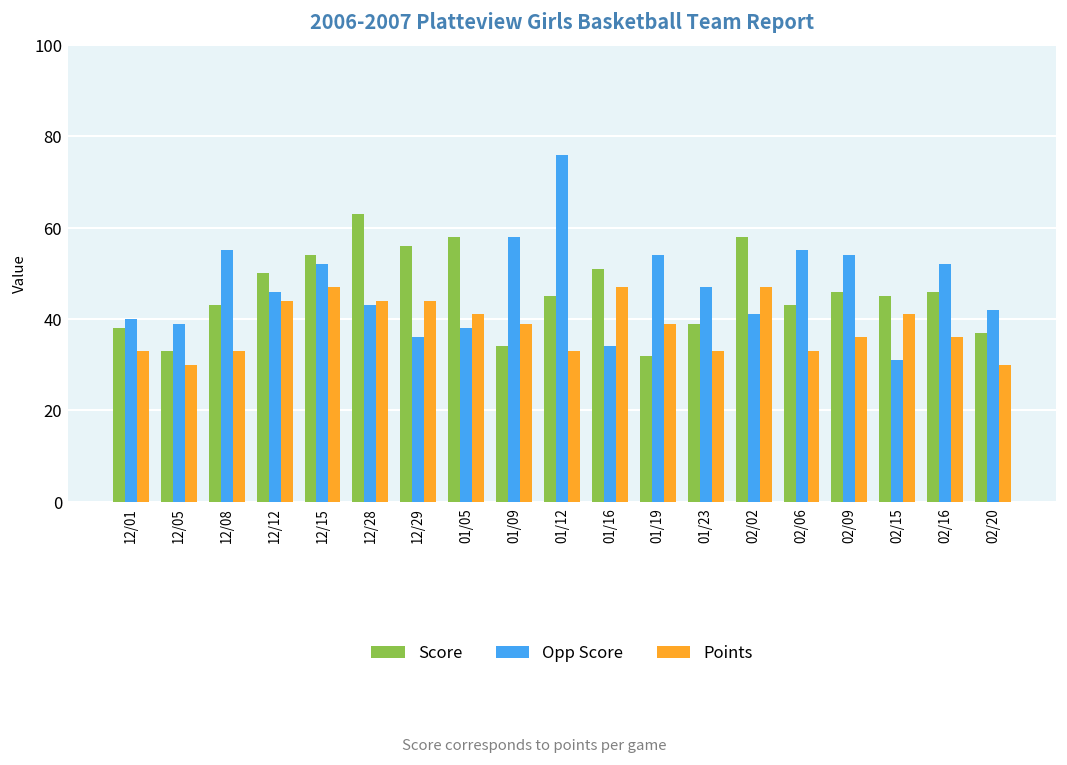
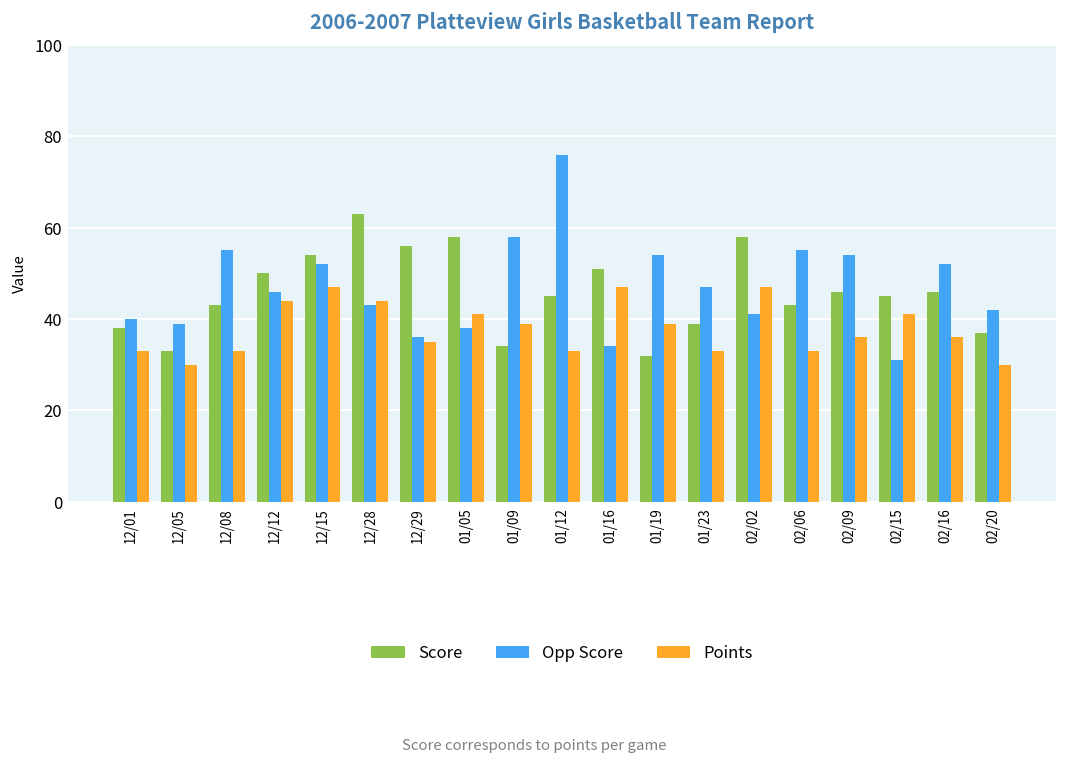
  {
    "Score": {
      "12/01": 38,
      "12/05": 33,
      "12/08": 43,
      "12/12": 50,
      "12/15": 54,
      "12/28": 63,
      "12/29": 56,
      "01/05": 58,
      "01/09": 34,
      "01/12": 45,
      "01/16": 51,
      "01/19": 32,
      "01/23": 39,
      "02/02": 58,
      "02/06": 43,
      "02/09": 46,
      "02/15": 45,
      "02/16": 46,
      "02/20": 37
    },
    "Opp Score": {
      "12/01": 40,
      "12/05": 39,
      "12/08": 55,
      "12/12": 46,
      "12/15": 52,
      "12/28": 43,
      "12/29": 36,
      "01/05": 38,
      "01/09": 58,
      "01/12": 76,
      "01/16": 34,
      "01/19": 54,
      "01/23": 47,
      "02/02": 41,
      "02/06": 55,
      "02/09": 54,
      "02/15": 31,
      "02/16": 52,
      "02/20": 42
    },
    "Points": {
      "12/01": 33,
      "12/05": 30,
      "12/08": 33,
      "12/12": 44,
      "12/15": 47,
      "12/28": 44,
-     "12/29": 44,
+     "12/29": 35,
      "01/05": 41,
      "01/09": 39,
      "01/12": 33,
      "01/16": 47,
      "01/19": 39,
      "01/23": 33,
      "02/02": 47,
      "02/06": 33,
      "02/09": 36,
      "02/15": 41,
      "02/16": 36,
      "02/20": 30
    }
  }
